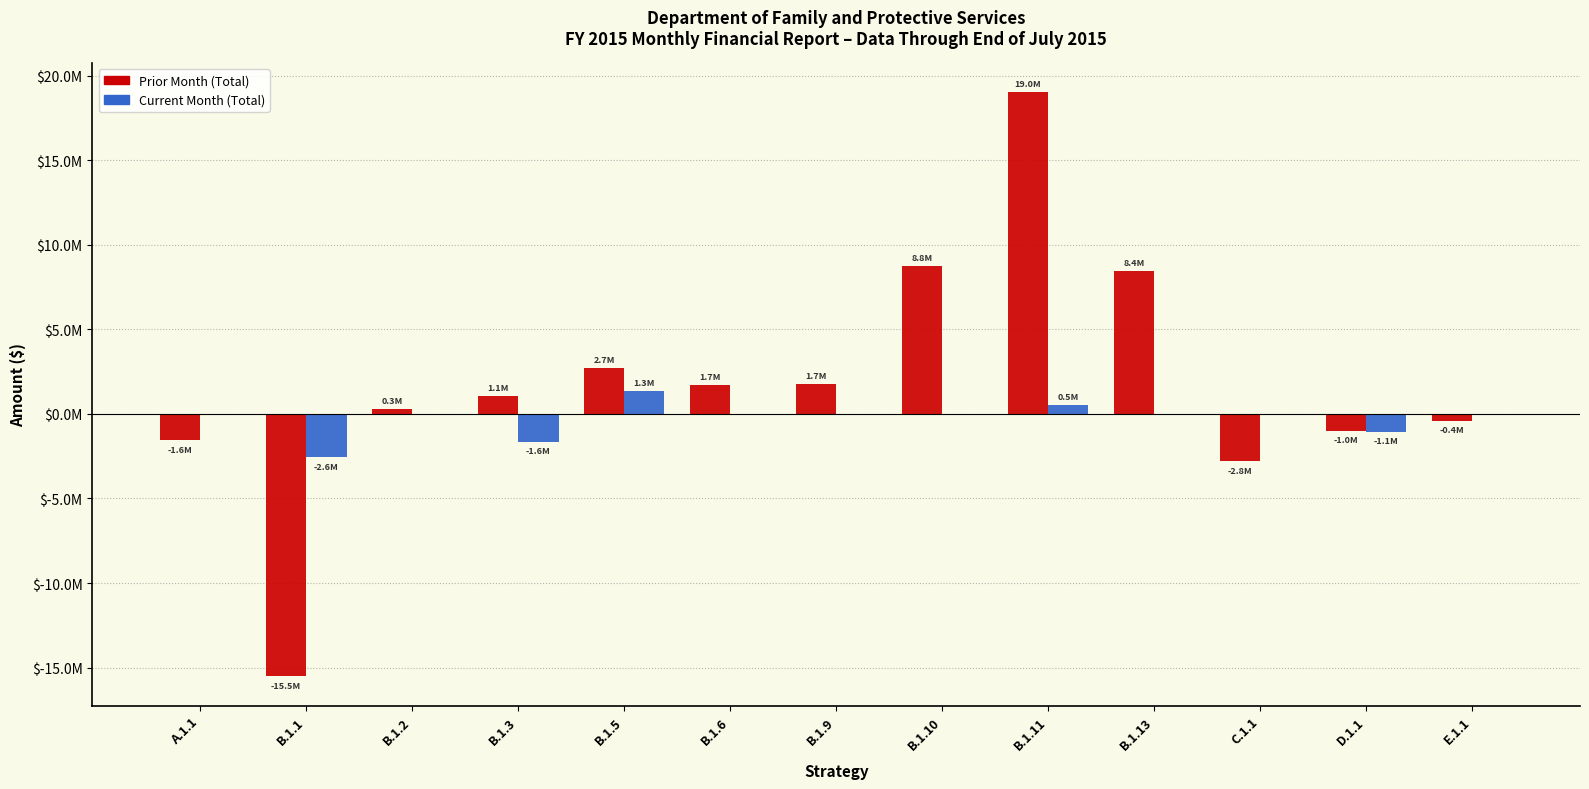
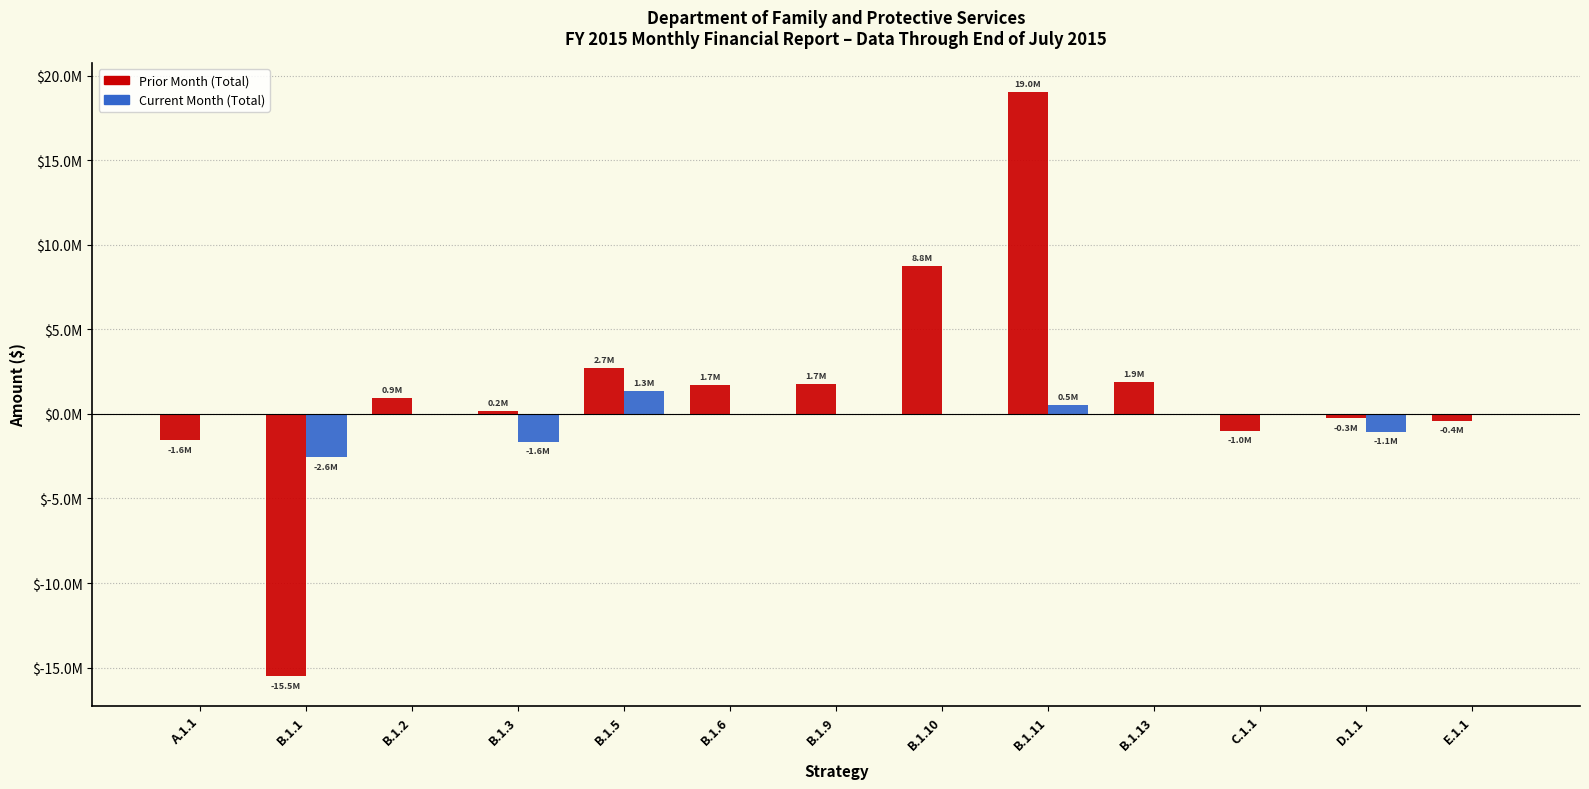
  {
    "Prior Month (Total)": {
      "A.1.1": "-1.6M",
      "B.1.1": "-15.5M",
-     "B.1.2": "0.3M",
-     "B.1.3": "1.1M",
+     "B.1.2": "0.9M",
+     "B.1.3": "0.2M",
      "B.1.5": "2.7M",
      "B.1.6": "1.7M",
      "B.1.9": "1.7M",
      "B.1.10": "8.8M",
      "B.1.11": "19.0M",
-     "B.1.13": "8.4M",
-     "C.1.1": "-2.8M",
-     "D.1.1": "-1.0M",
+     "B.1.13": "1.9M",
+     "C.1.1": "-1.0M",
+     "D.1.1": "-0.3M",
      "E.1.1": "-0.4M"
    },
    "Current Month (Total)": {
      "B.1.1": "-2.6M",
      "B.1.3": "-1.6M",
      "B.1.5": "1.3M",
      "B.1.11": "0.5M",
      "D.1.1": "-1.1M"
    }
  }
